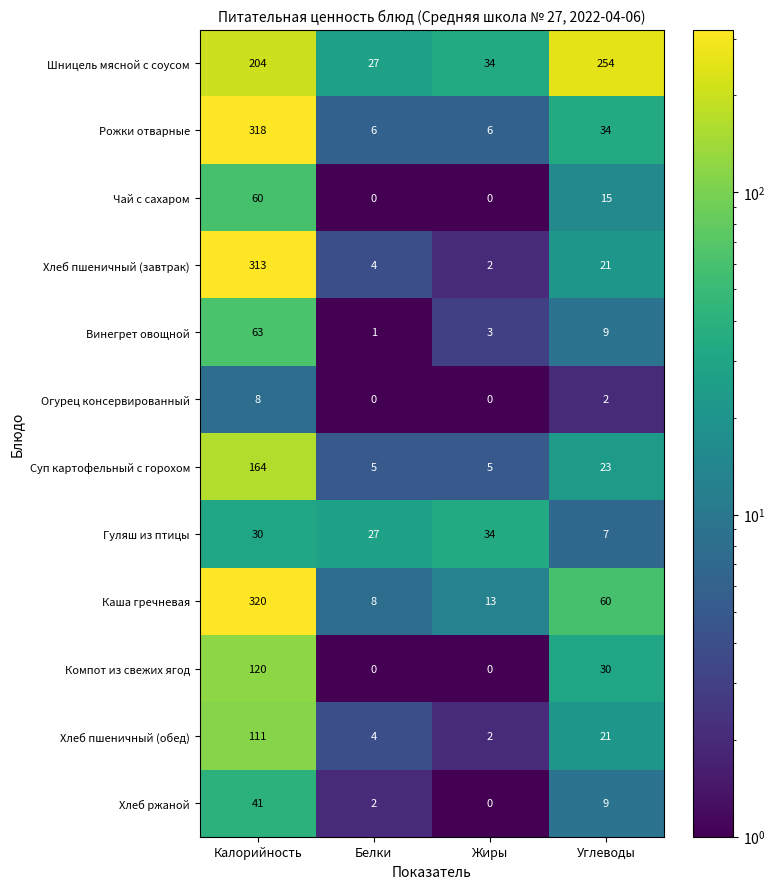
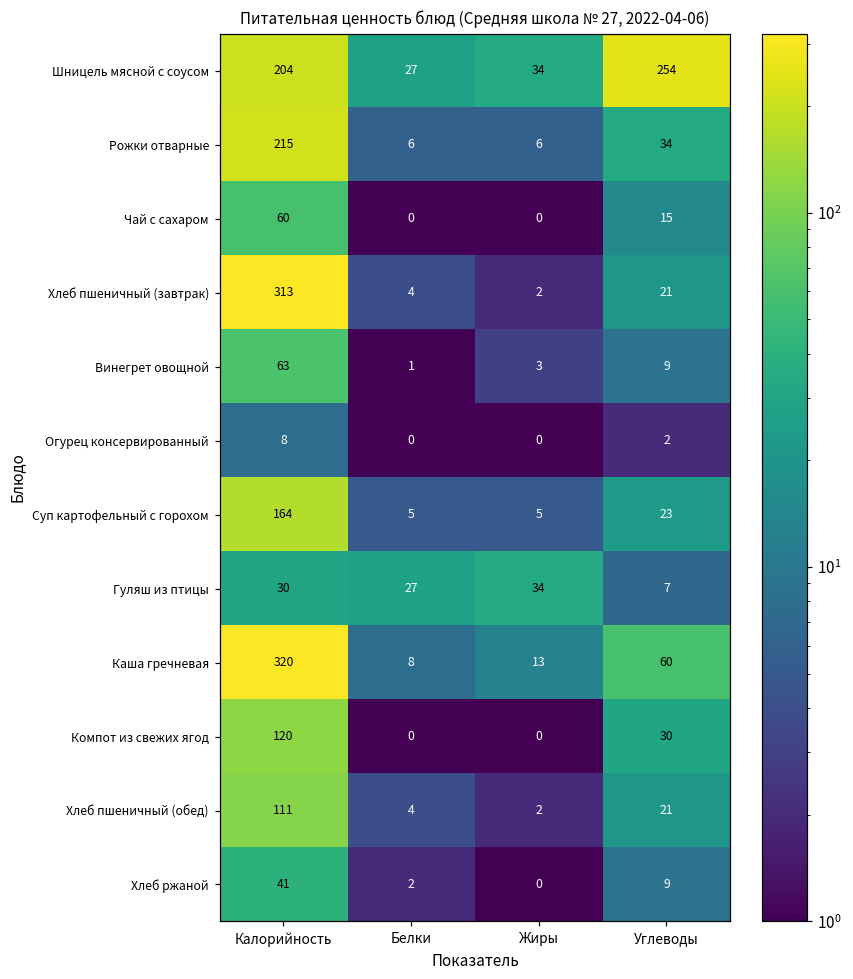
  {
    "Шницель мясной с соусом": {
      "Калорийность": 204,
      "Белки": 27,
      "Жиры": 34,
      "Углеводы": 254
    },
    "Рожки отварные": {
-     "Калорийность": 318,
+     "Калорийность": 215,
      "Белки": 6,
      "Жиры": 6,
      "Углеводы": 34
    },
    "Чай с сахаром": {
      "Калорийность": 60,
      "Белки": 0,
      "Жиры": 0,
      "Углеводы": 15
    },
    "Хлеб пшеничный (завтрак)": {
      "Калорийность": 313,
      "Белки": 4,
      "Жиры": 2,
      "Углеводы": 21
    },
    "Винегрет овощной": {
      "Калорийность": 63,
      "Белки": 1,
      "Жиры": 3,
      "Углеводы": 9
    },
    "Огурец консервированный": {
      "Калорийность": 8,
      "Белки": 0,
      "Жиры": 0,
      "Углеводы": 2
    },
    "Суп картофельный с горохом": {
      "Калорийность": 164,
      "Белки": 5,
      "Жиры": 5,
      "Углеводы": 23
    },
    "Гуляш из птицы": {
      "Калорийность": 30,
      "Белки": 27,
      "Жиры": 34,
      "Углеводы": 7
    },
    "Каша гречневая": {
      "Калорийность": 320,
      "Белки": 8,
      "Жиры": 13,
      "Углеводы": 60
    },
    "Компот из свежих ягод": {
      "Калорийность": 120,
      "Белки": 0,
      "Жиры": 0,
      "Углеводы": 30
    },
    "Хлеб пшеничный (обед)": {
      "Калорийность": 111,
      "Белки": 4,
      "Жиры": 2,
      "Углеводы": 21
    },
    "Хлеб ржаной": {
      "Калорийность": 41,
      "Белки": 2,
      "Жиры": 0,
      "Углеводы": 9
    }
  }
